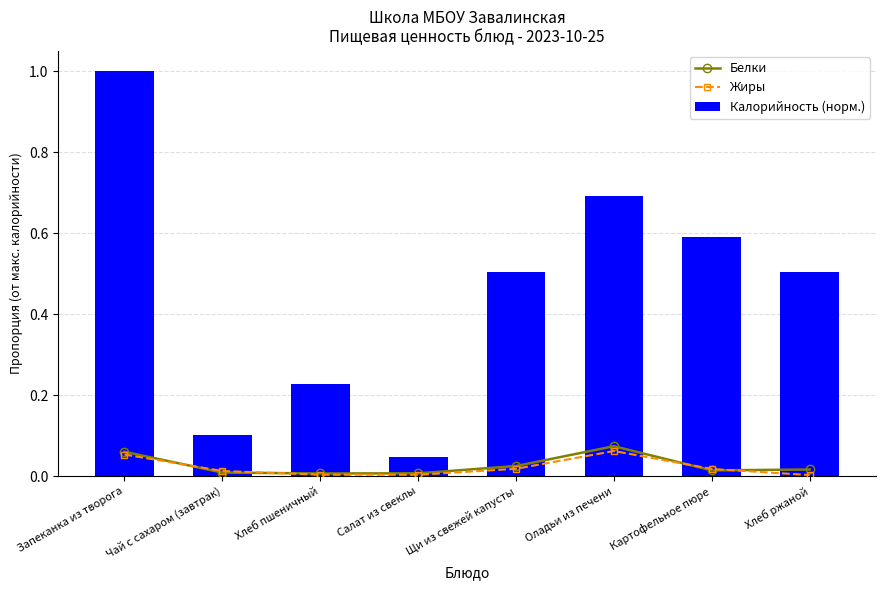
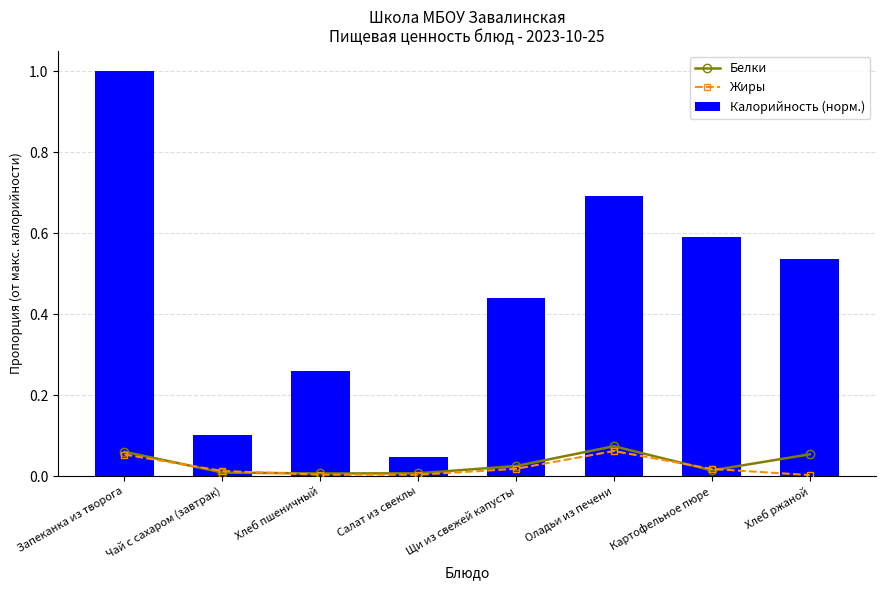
  {
    "Белки": {
      "Запеканка из творога": 0.06,
      "Щи из свежей капусты": 0.03,
      "Оладьи из печени": 0.07,
-     "Хлеб ржаной": 0.02
+     "Хлеб ржаной": 0.05
    },
    "Калорийность (норм.)": {
      "Запеканка из творога": 1.00,
      "Чай с сахаром (завтрак)": 0.10,
-     "Хлеб пшеничный": 0.23,
+     "Хлеб пшеничный": 0.26,
      "Салат из свеклы": 0.05,
-     "Щи из свежей капусты": 0.50,
+     "Щи из свежей капусты": 0.44,
      "Оладьи из печени": 0.69,
      "Картофельное пюре": 0.59,
-     "Хлеб ржаной": 0.50
+     "Хлеб ржаной": 0.54
    },
    "Жиры": {
      "Запеканка из творога": 0.05,
      "Щи из свежей капусты": 0.02,
      "Оладьи из печени": 0.06,
      "Хлеб ржаной": 0.00
    }
  }
